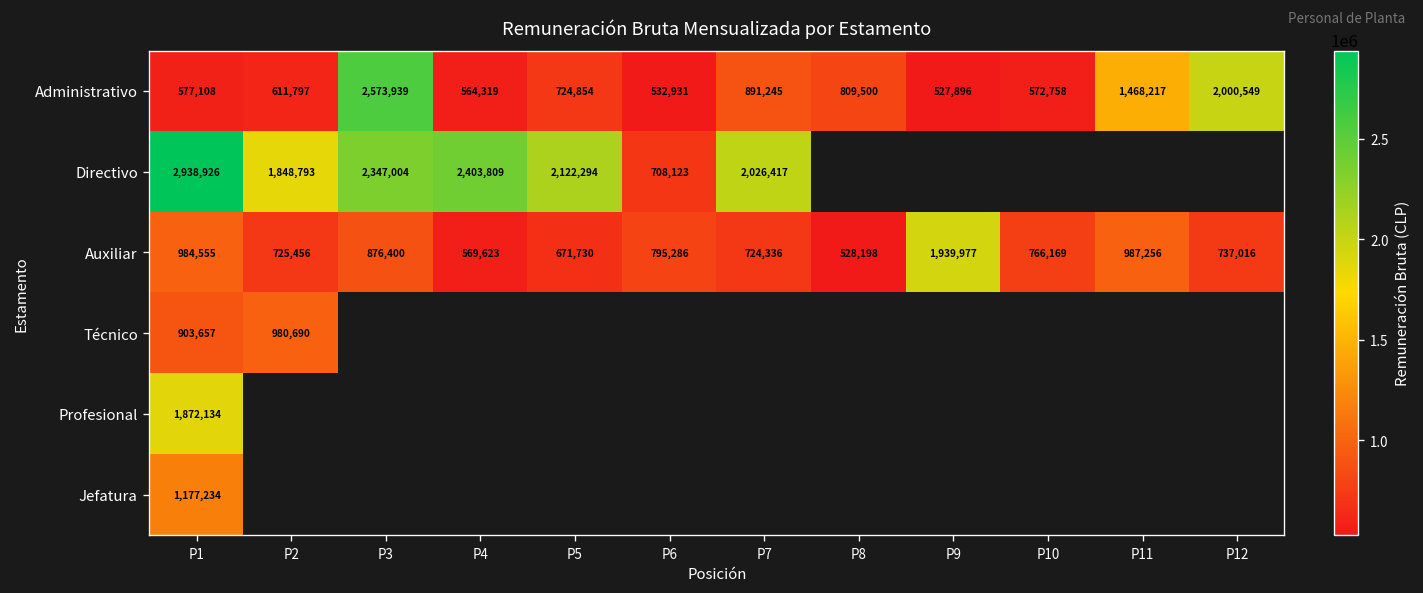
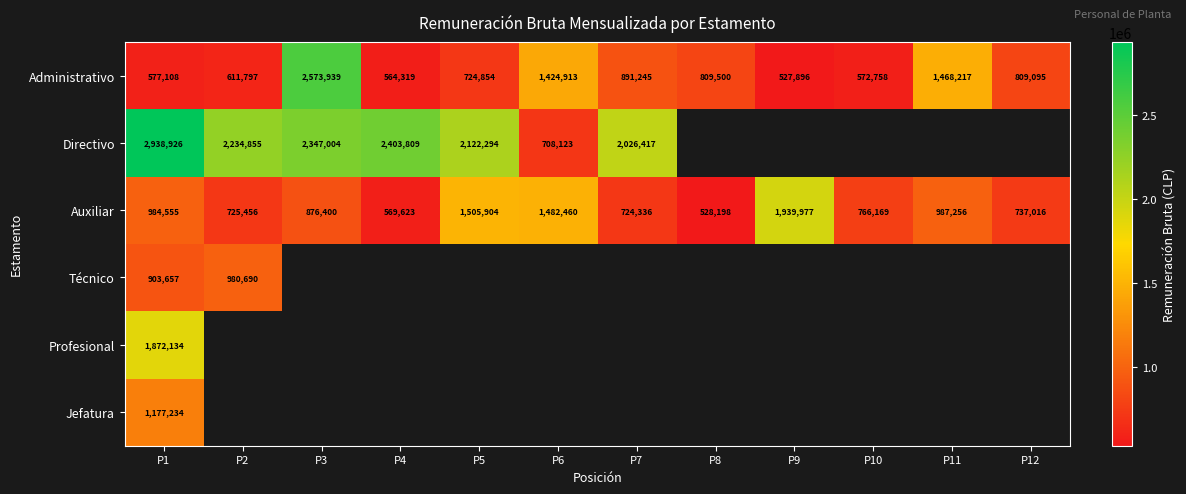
  {
    "Administrativo": {
      "P1": "577,108",
      "P2": "611,797",
      "P3": "2,573,939",
      "P4": "564,319",
      "P5": "724,854",
-     "P6": "532,931",
+     "P6": "1,424,913",
      "P7": "891,245",
      "P8": "809,500",
      "P9": "527,896",
      "P10": "572,758",
      "P11": "1,468,217",
-     "P12": "2,000,549"
+     "P12": "809,095"
    },
    "Directivo": {
      "P1": "2,938,926",
-     "P2": "1,848,793",
+     "P2": "2,234,855",
      "P3": "2,347,004",
      "P4": "2,403,809",
      "P5": "2,122,294",
      "P6": "708,123",
      "P7": "2,026,417"
    },
    "Auxiliar": {
      "P1": "984,555",
      "P2": "725,456",
      "P3": "876,400",
      "P4": "569,623",
-     "P5": "671,730",
-     "P6": "795,286",
+     "P5": "1,505,904",
+     "P6": "1,482,460",
      "P7": "724,336",
      "P8": "528,198",
      "P9": "1,939,977",
      "P10": "766,169",
      "P11": "987,256",
      "P12": "737,016"
    },
    "Técnico": {
      "P1": "903,657",
      "P2": "980,690"
    },
    "Profesional": {
      "P1": "1,872,134"
    },
    "Jefatura": {
      "P1": "1,177,234"
    }
  }
